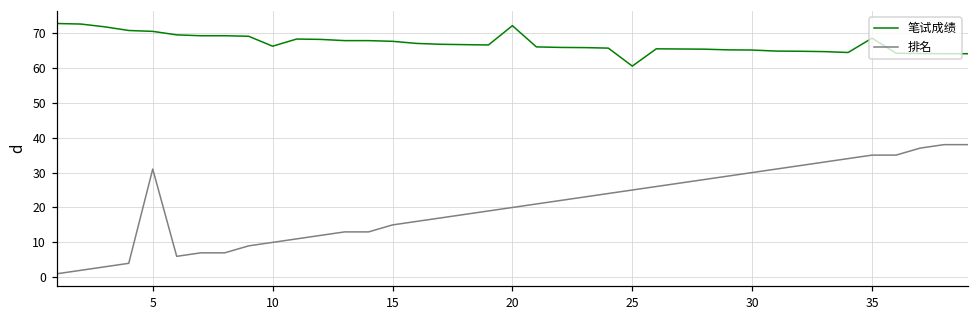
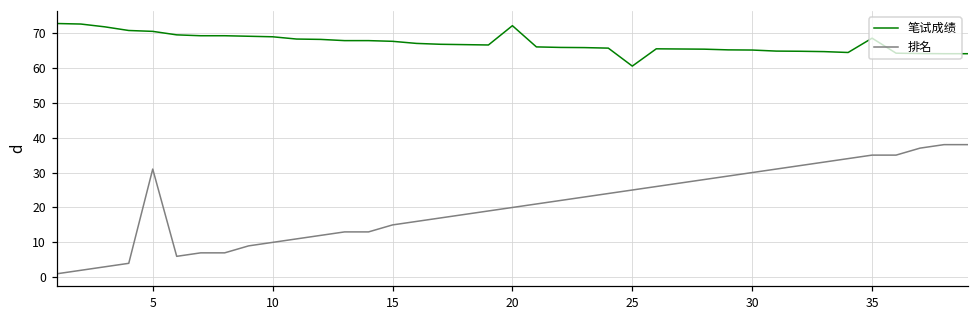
  {
    "笔试成绩": {
      "5": 70,
-     "10": 66,
+     "10": 69,
      "15": 68,
      "20": 72,
      "25": 61,
      "30": 65
    },
    "排名": {
      "5": 31,
      "10": 10,
      "15": 15,
      "20": 20,
      "25": 25,
      "30": 30,
      "35": 35
    }
  }
